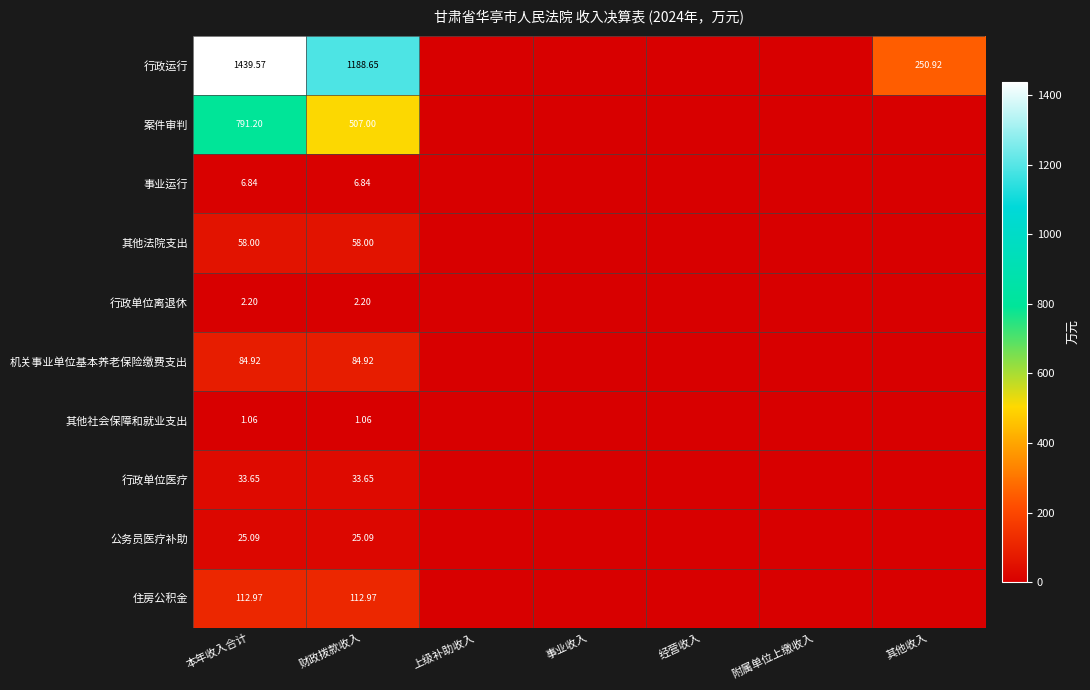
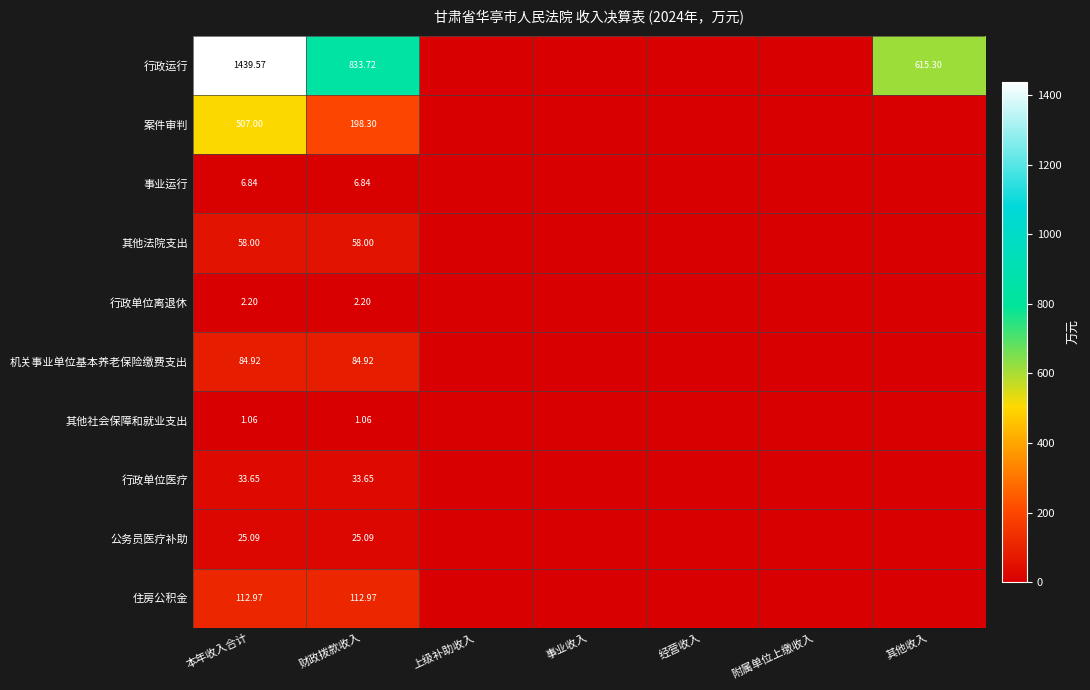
  {
    "行政运行": {
      "本年收入合计": 1439.57,
-     "财政拨款收入": 1188.65,
-     "其他收入": 250.92
+     "财政拨款收入": 833.72,
+     "其他收入": 615.30
    },
    "案件审判": {
-     "本年收入合计": 791.20,
-     "财政拨款收入": 507.00
+     "本年收入合计": 507.00,
+     "财政拨款收入": 198.30
    },
    "事业运行": {
      "本年收入合计": 6.84,
      "财政拨款收入": 6.84
    },
    "其他法院支出": {
      "本年收入合计": 58.00,
      "财政拨款收入": 58.00
    },
    "行政单位离退休": {
      "本年收入合计": 2.20,
      "财政拨款收入": 2.20
    },
    "机关事业单位基本养老保险缴费支出": {
      "本年收入合计": 84.92,
      "财政拨款收入": 84.92
    },
    "其他社会保障和就业支出": {
      "本年收入合计": 1.06,
      "财政拨款收入": 1.06
    },
    "行政单位医疗": {
      "本年收入合计": 33.65,
      "财政拨款收入": 33.65
    },
    "公务员医疗补助": {
      "本年收入合计": 25.09,
      "财政拨款收入": 25.09
    },
    "住房公积金": {
      "本年收入合计": 112.97,
      "财政拨款收入": 112.97
    }
  }
